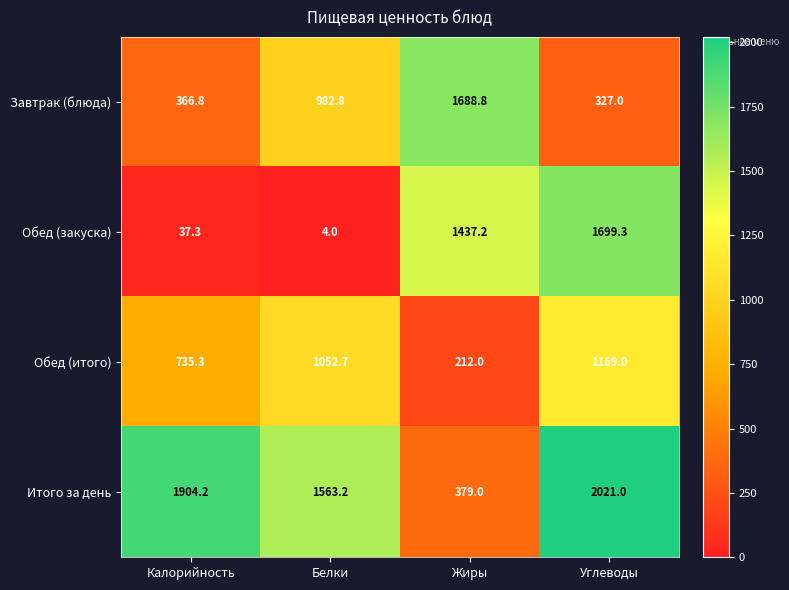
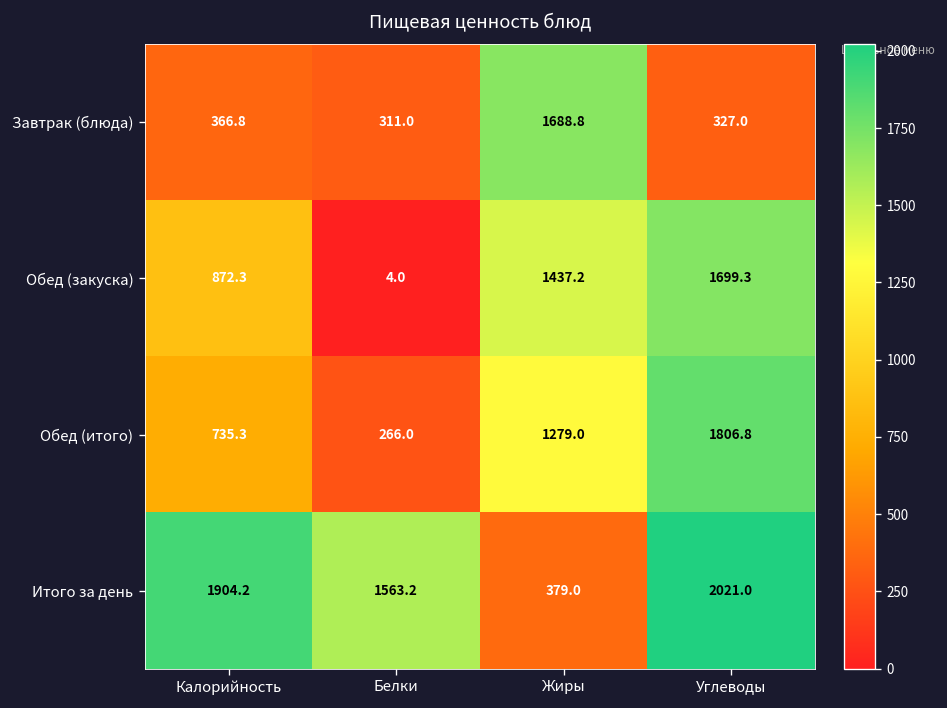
  {
    "Завтрак (блюда)": {
      "Калорийность": 366.8,
-     "Белки": 982.8,
+     "Белки": 311.0,
      "Жиры": 1688.8,
      "Углеводы": 327.0
    },
    "Обед (закуска)": {
-     "Калорийность": 37.3,
+     "Калорийность": 872.3,
      "Белки": 4.0,
      "Жиры": 1437.2,
      "Углеводы": 1699.3
    },
    "Обед (итого)": {
      "Калорийность": 735.3,
-     "Белки": 1052.7,
-     "Жиры": 212.0,
-     "Углеводы": 1169.0
+     "Белки": 266.0,
+     "Жиры": 1279.0,
+     "Углеводы": 1806.8
    },
    "Итого за день": {
      "Калорийность": 1904.2,
      "Белки": 1563.2,
      "Жиры": 379.0,
      "Углеводы": 2021.0
    }
  }
